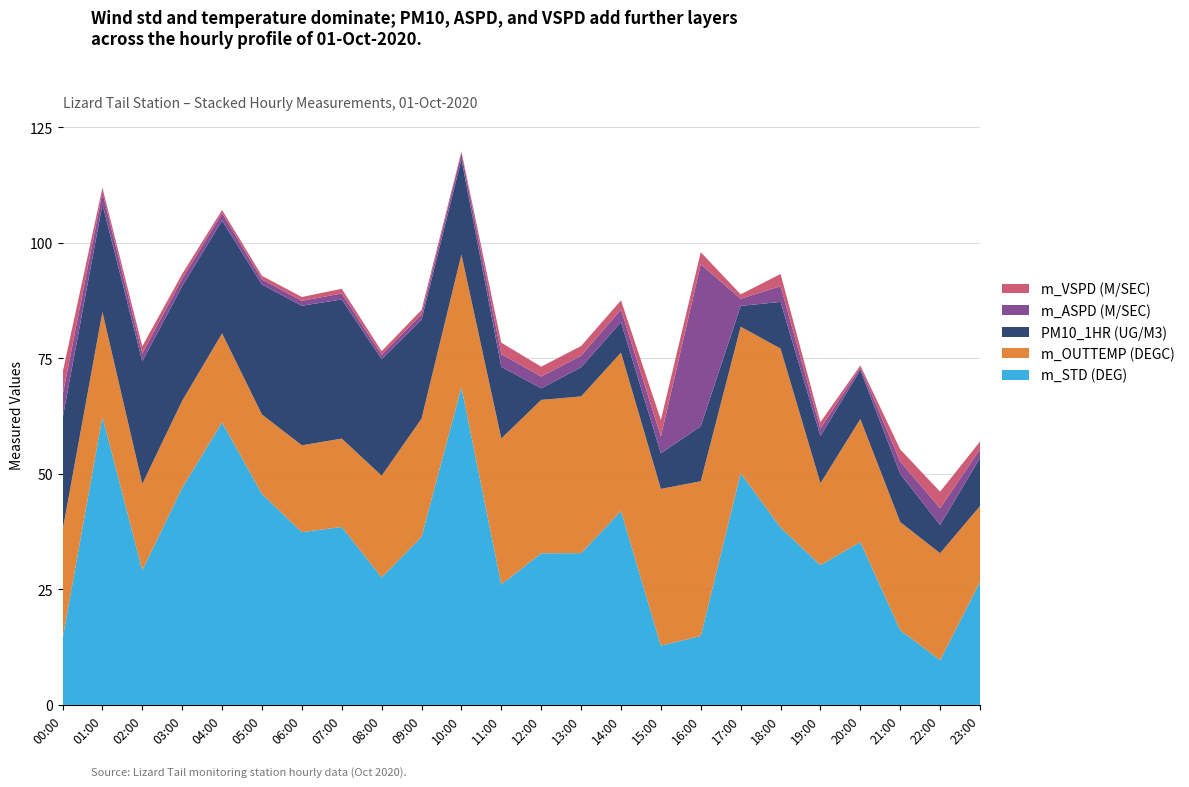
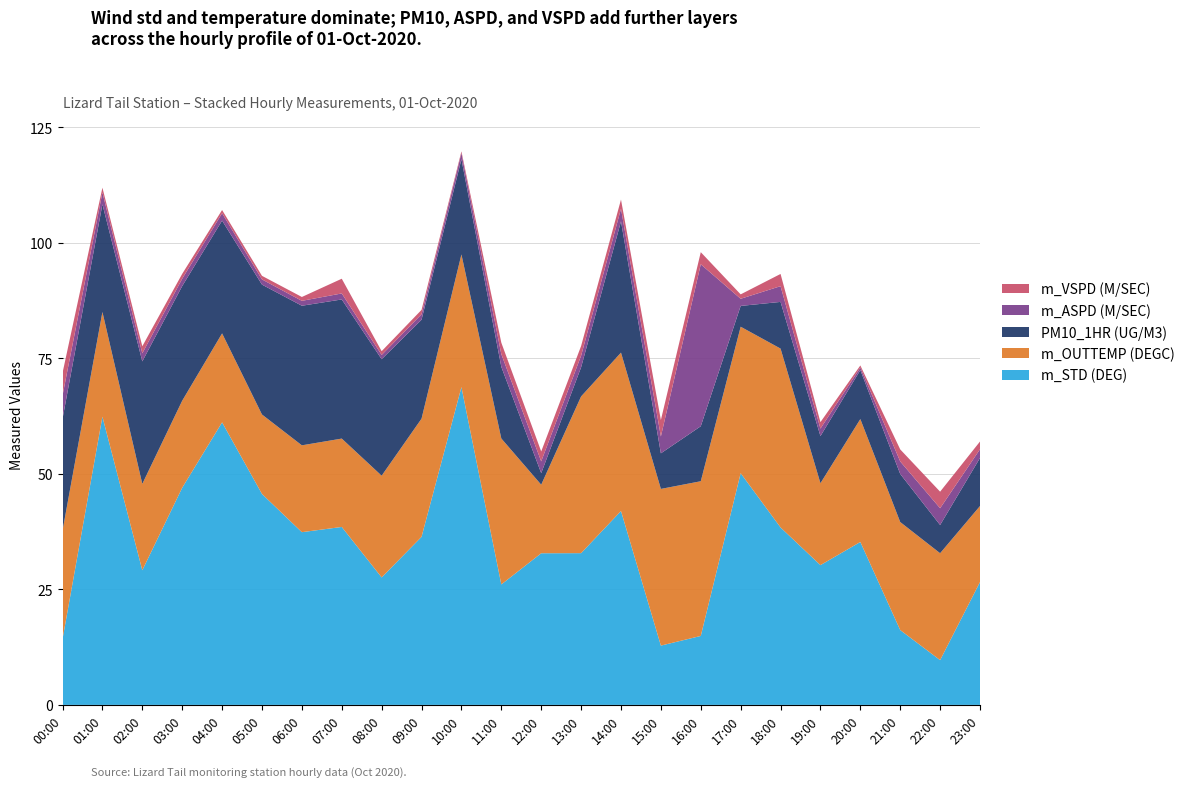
  {
    "m_STD (DEG)": {
      "00:00": 14,
      "01:00": 62,
      "02:00": 29,
      "03:00": 47,
      "04:00": 61,
      "05:00": 46,
      "06:00": 37,
      "07:00": 39,
      "08:00": 28,
      "09:00": 36,
      "10:00": 69,
      "11:00": 26,
      "12:00": 33,
      "13:00": 33,
      "14:00": 42,
      "15:00": 13,
      "16:00": 15,
      "17:00": 50,
      "18:00": 38,
      "19:00": 30,
      "20:00": 35,
      "21:00": 16,
      "22:00": 10,
      "23:00": 27
    },
    "m_OUTTEMP (DEGC)": {
      "00:00": 23,
      "01:00": 23,
      "02:00": 19,
      "03:00": 19,
      "04:00": 19,
      "05:00": 17,
      "06:00": 19,
      "07:00": 19,
      "08:00": 22,
      "09:00": 26,
      "10:00": 29,
      "11:00": 32,
-     "12:00": 33,
+     "12:00": 15,
      "13:00": 34,
      "14:00": 34,
      "15:00": 34,
      "16:00": 33,
      "17:00": 32,
      "18:00": 39,
      "19:00": 18,
      "20:00": 27,
      "21:00": 23,
      "22:00": 23,
      "23:00": 16
    },
    "PM10_1HR (UG/M3)": {
      "00:00": 24,
      "01:00": 23,
      "02:00": 26,
      "03:00": 25,
      "04:00": 24,
      "05:00": 28,
      "06:00": 30,
      "07:00": 30,
      "08:00": 25,
      "09:00": 21,
      "10:00": 21,
      "11:00": 16,
      "12:00": 3,
      "13:00": 6,
-     "14:00": 7,
+     "14:00": 28,
      "15:00": 8,
      "16:00": 12,
      "17:00": 5,
      "18:00": 10,
      "19:00": 10,
      "20:00": 11,
      "21:00": 10,
      "22:00": 6,
      "23:00": 10
    },
    "m_ASPD (M/SEC)": {
      "00:00": 5,
      "01:00": 3,
      "02:00": 2,
      "03:00": 2,
      "04:00": 2,
      "05:00": 1,
      "06:00": 1,
      "07:00": 1,
      "08:00": 1,
      "09:00": 1,
      "11:00": 3,
      "12:00": 3,
      "13:00": 3,
      "14:00": 3,
      "15:00": 4,
      "16:00": 35,
      "17:00": 2,
      "18:00": 3,
      "19:00": 2,
      "21:00": 3,
      "22:00": 4,
      "23:00": 2
    },
    "m_VSPD (M/SEC)": {
      "00:00": 5,
      "01:00": 1,
      "02:00": 2,
      "03:00": 1,
      "04:00": 1,
      "05:00": 1,
      "06:00": 1,
-     "07:00": 1,
+     "07:00": 3,
      "08:00": 1,
      "09:00": 1,
      "11:00": 2,
      "12:00": 2,
      "13:00": 2,
      "14:00": 2,
      "15:00": 4,
      "16:00": 3,
      "17:00": 1,
      "18:00": 3,
      "19:00": 1,
      "21:00": 3,
      "22:00": 4,
      "23:00": 2
    }
  }
